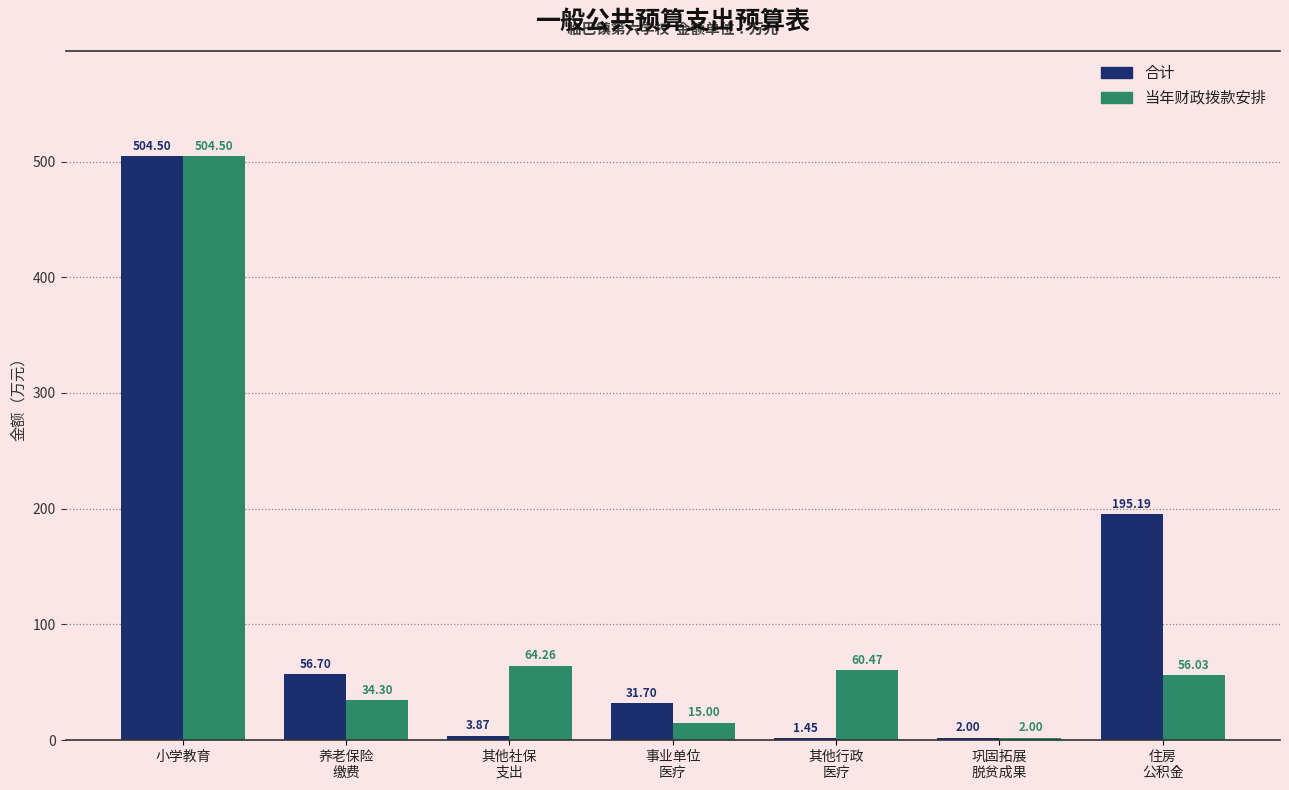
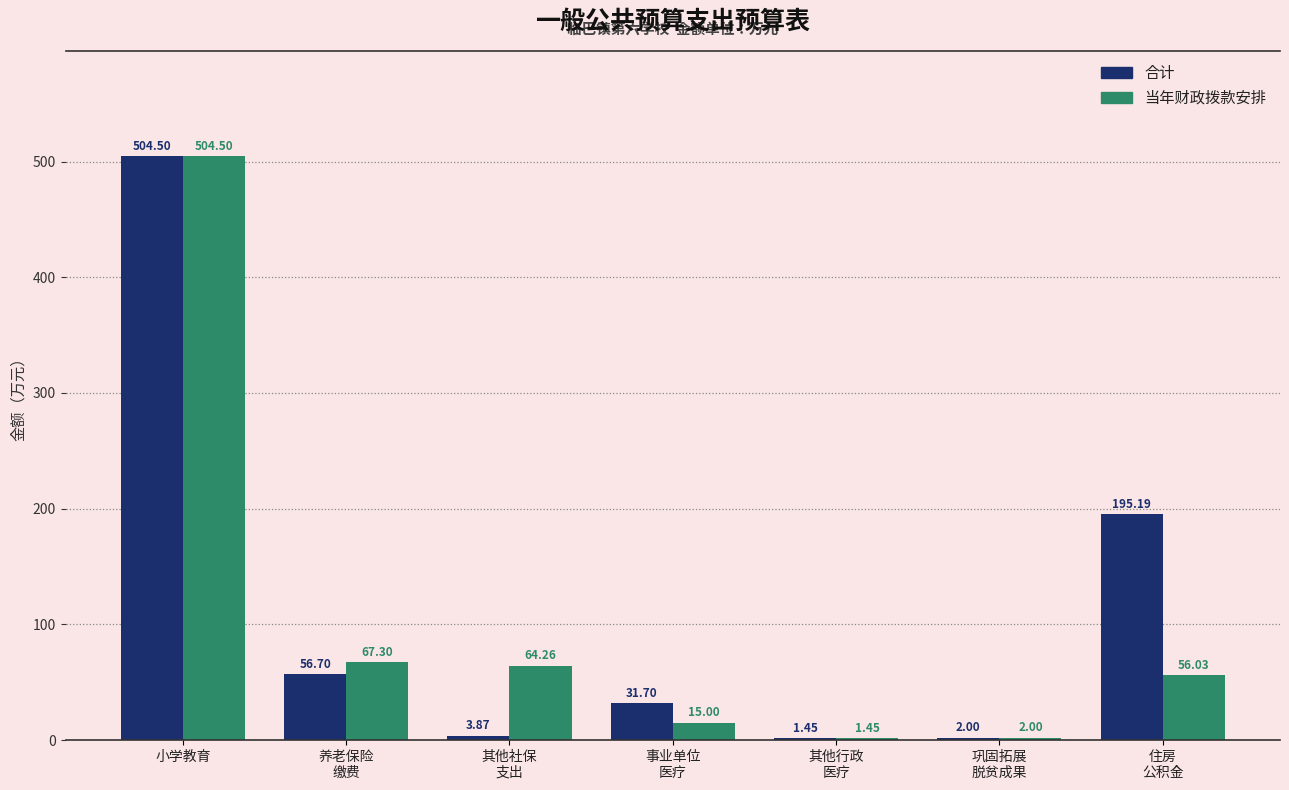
  {
    "合计": {
      "小学教育": 504.50,
      "养老保险 缴费": 56.70,
      "其他社保 支出": 3.87,
      "事业单位 医疗": 31.70,
      "其他行政 医疗": 1.45,
      "巩固拓展 脱贫成果": 2.00,
      "住房 公积金": 195.19
    },
    "当年财政拨款安排": {
      "小学教育": 504.50,
-     "养老保险 缴费": 34.30,
+     "养老保险 缴费": 67.30,
      "其他社保 支出": 64.26,
      "事业单位 医疗": 15.00,
-     "其他行政 医疗": 60.47,
+     "其他行政 医疗": 1.45,
      "巩固拓展 脱贫成果": 2.00,
      "住房 公积金": 56.03
    }
  }
